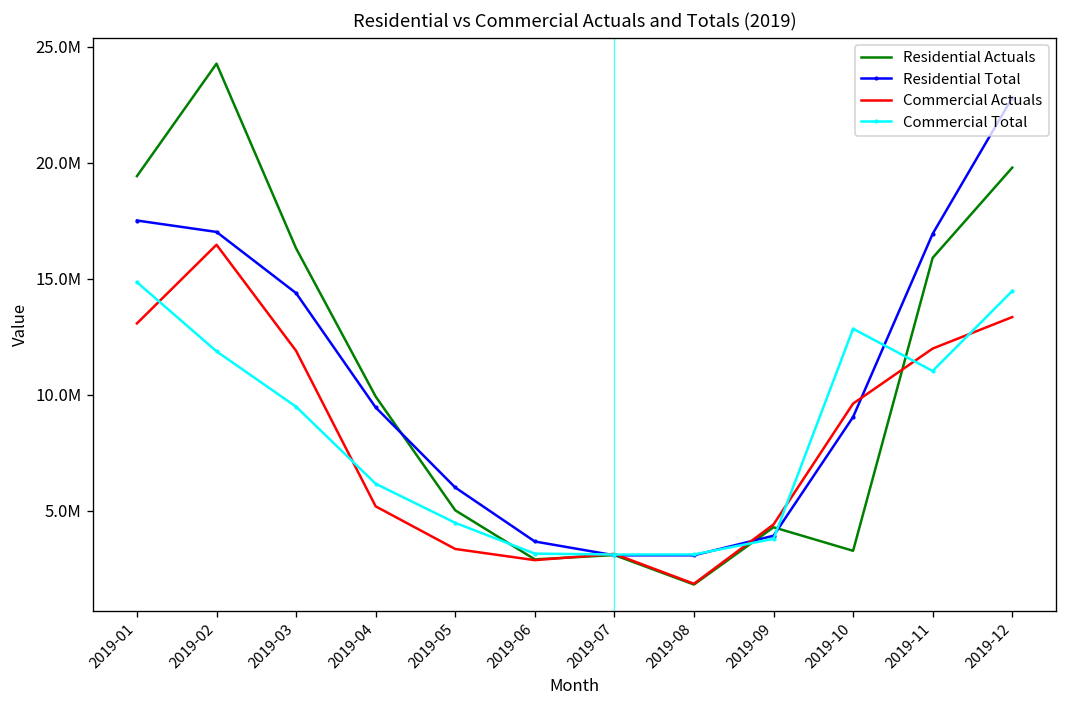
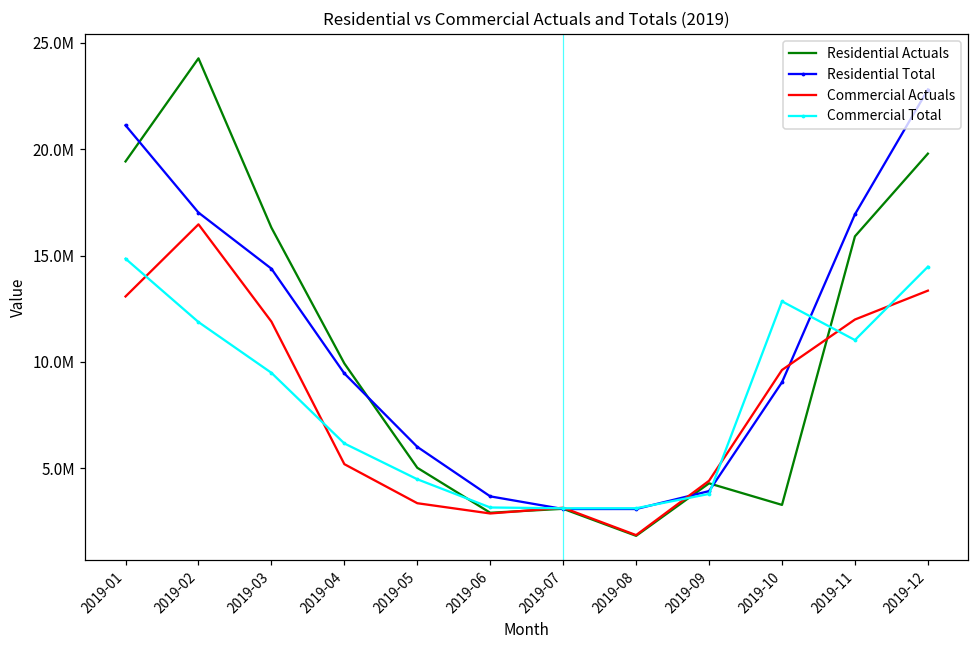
  {
    "Residential Actuals": {
      "2019-01": 19400000,
      "2019-02": 24300000,
      "2019-03": 16300000,
      "2019-04": 9900000,
      "2019-05": 5000000,
      "2019-10": 3300000,
      "2019-11": 15900000,
      "2019-12": 19800000
    },
    "Residential Total": {
-     "2019-01": 17500000,
+     "2019-01": 21100000,
      "2019-02": 17000000,
      "2019-03": 14400000,
      "2019-04": 9500000,
      "2019-05": 6000000,
      "2019-06": 3700000,
      "2019-09": 3900000,
      "2019-10": 9000000,
      "2019-11": 16900000
    },
    "Commercial Actuals": {
      "2019-01": 13100000,
      "2019-02": 16500000,
      "2019-03": 11900000,
      "2019-04": 5200000,
      "2019-05": 3400000,
      "2019-10": 9600000,
      "2019-11": 12000000,
      "2019-12": 13300000
    },
    "Commercial Total": {
      "2019-01": 14900000,
      "2019-02": 11900000,
      "2019-03": 9500000,
      "2019-04": 6200000,
      "2019-05": 4500000,
      "2019-06": 3200000,
      "2019-09": 3800000,
      "2019-10": 12800000,
      "2019-11": 11000000,
      "2019-12": 14500000
    }
  }
